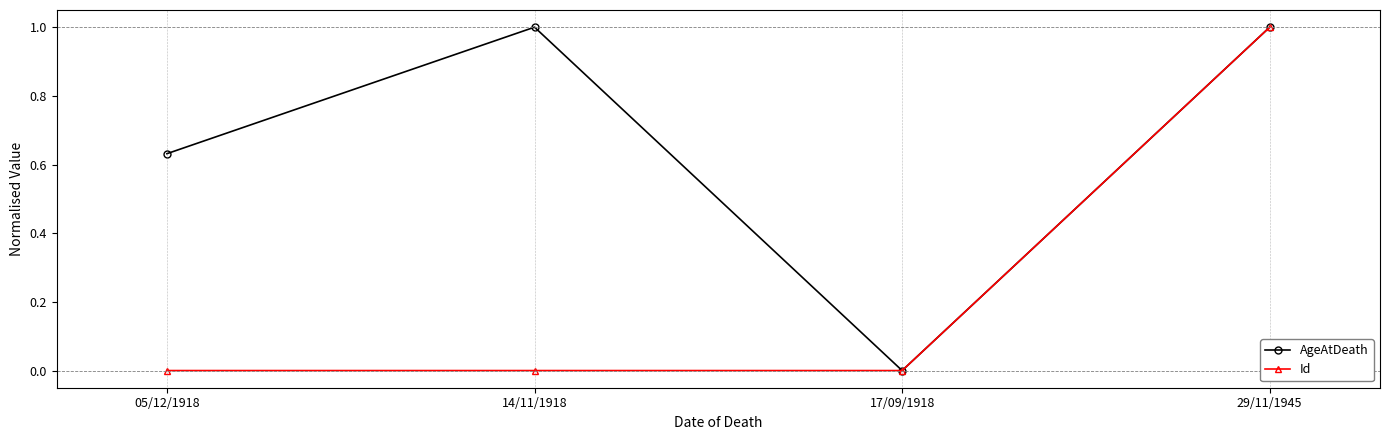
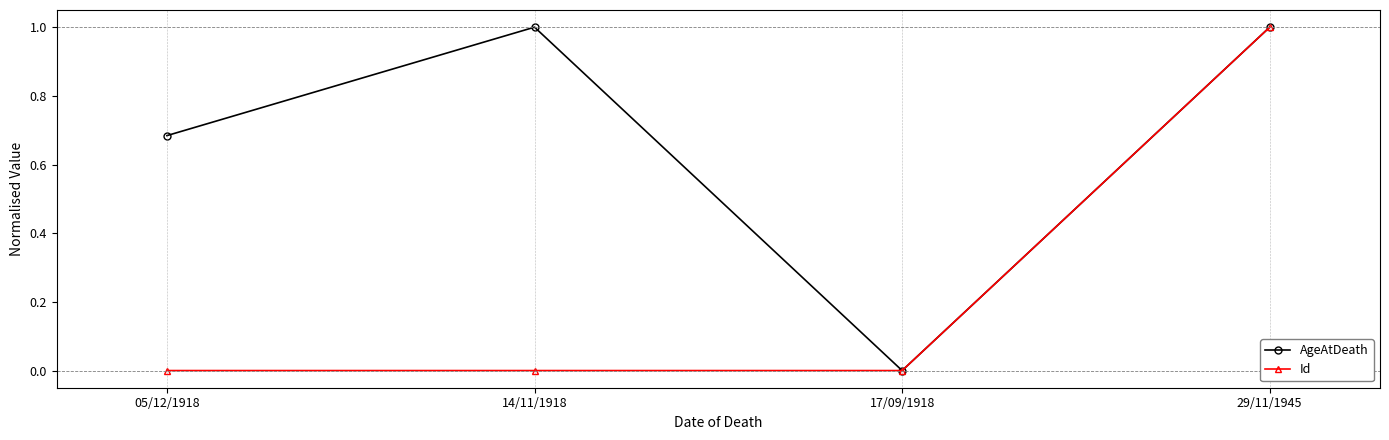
  {
    "AgeAtDeath": {
-     "05/12/1918": 0.63,
+     "05/12/1918": 0.68,
      "14/11/1918": 1.00
    },
    "Id": {
      "05/12/1918": 0.00,
      "14/11/1918": 0.00
    }
  }
